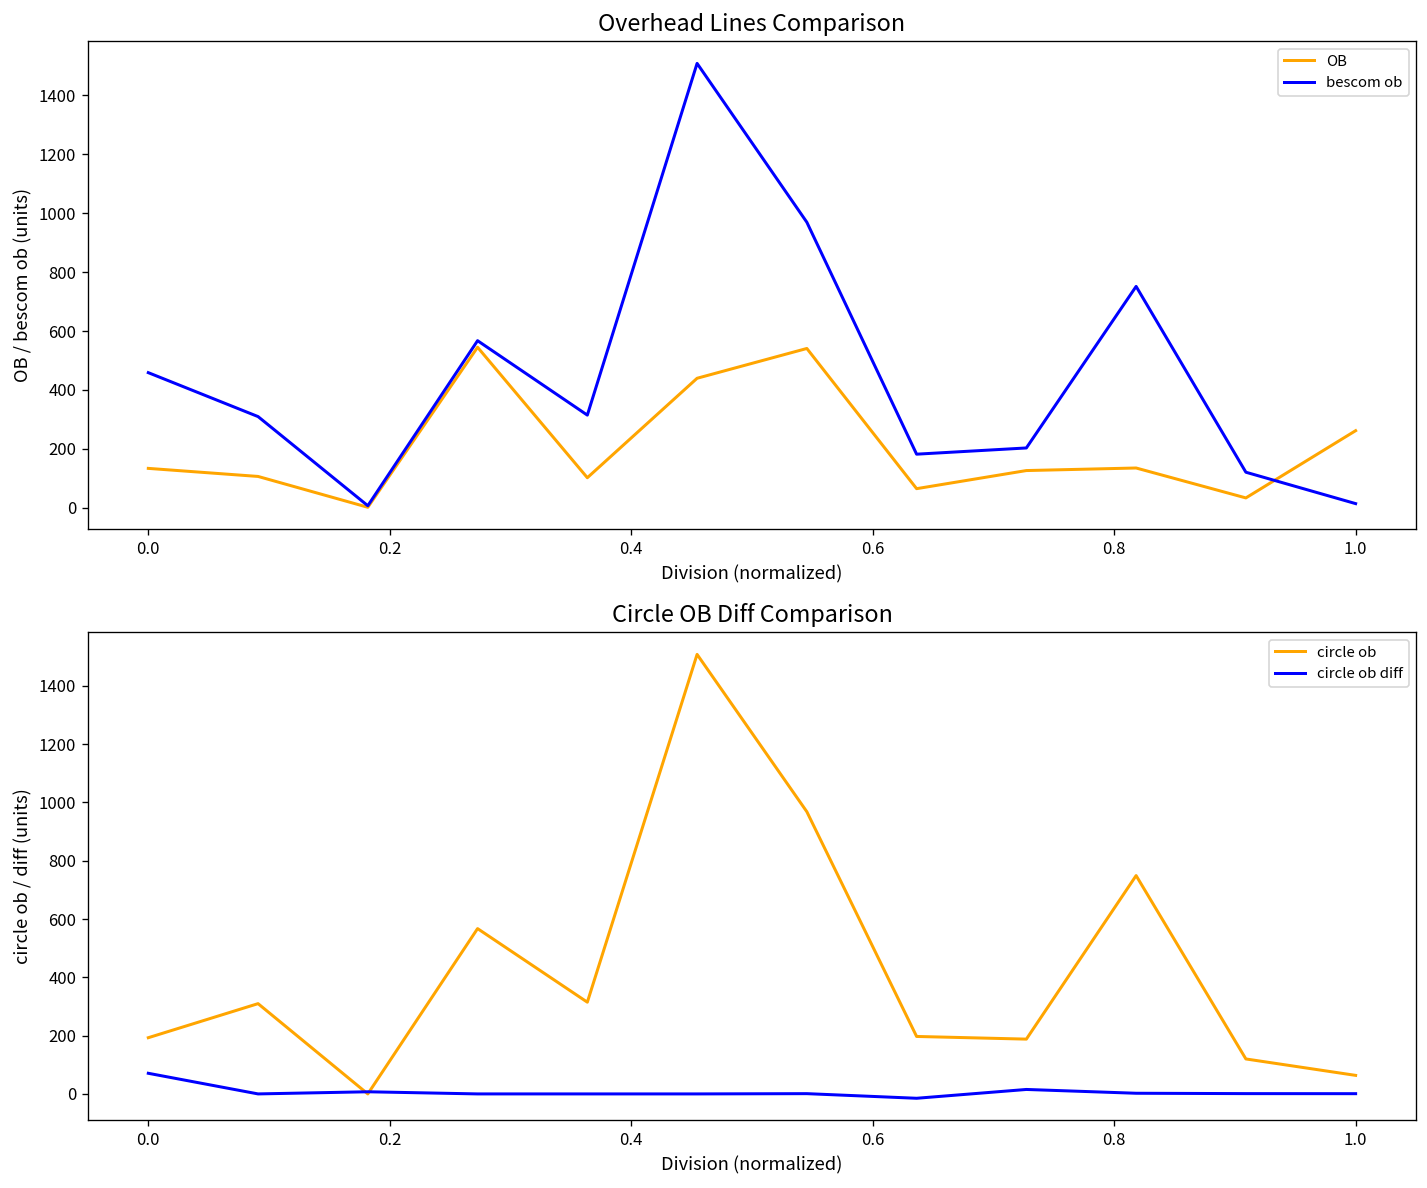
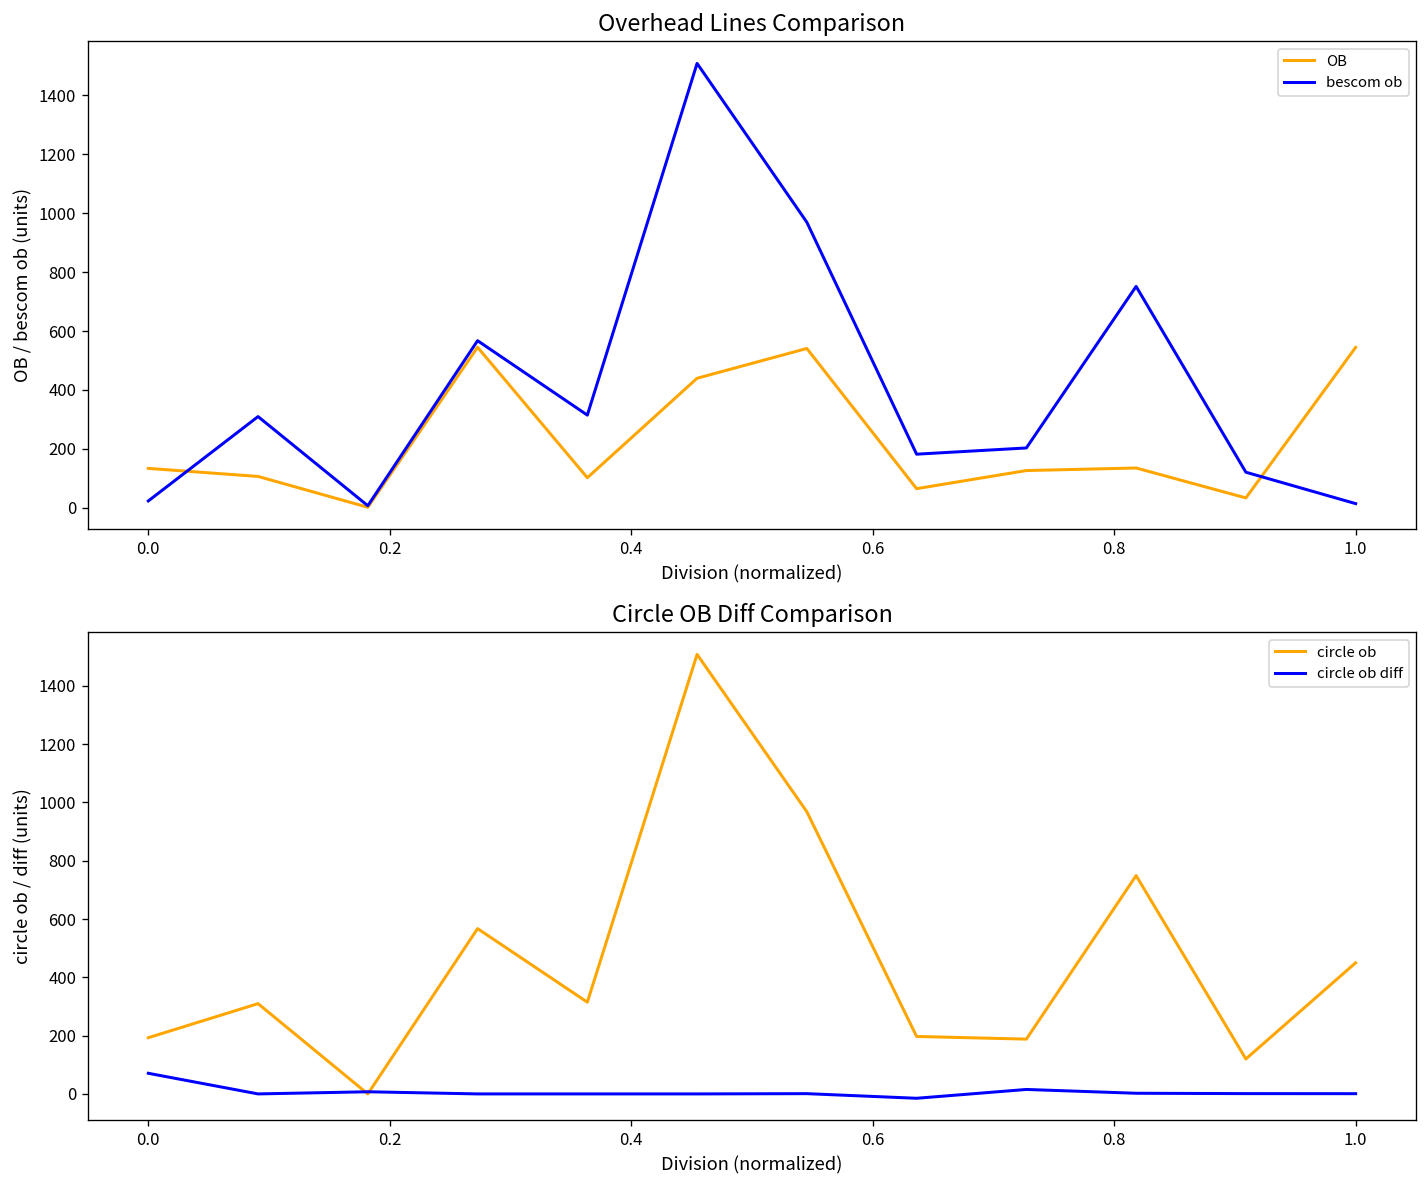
  {
    "Overhead Lines Comparison": {
      "OB": {
        "0.0": 130,
-       "1.0": 260
+       "1.0": 540
      },
      "bescom ob": {
-       "0.0": 460,
+       "0.0": 20,
        "1.0": 10
      }
    },
    "Circle OB Diff Comparison": {
      "circle ob": {
        "0.0": 190,
-       "1.0": 60
+       "1.0": 450
      },
      "circle ob diff": {
        "0.0": 70,
        "1.0": 0
      }
    }
  }
